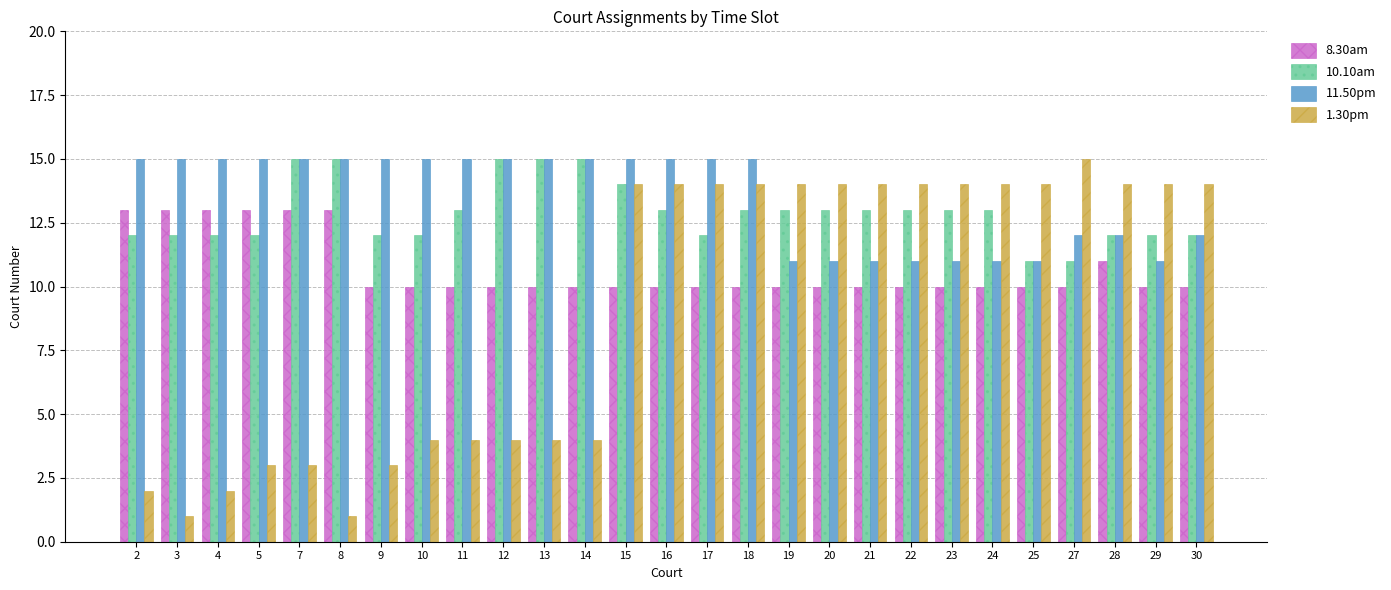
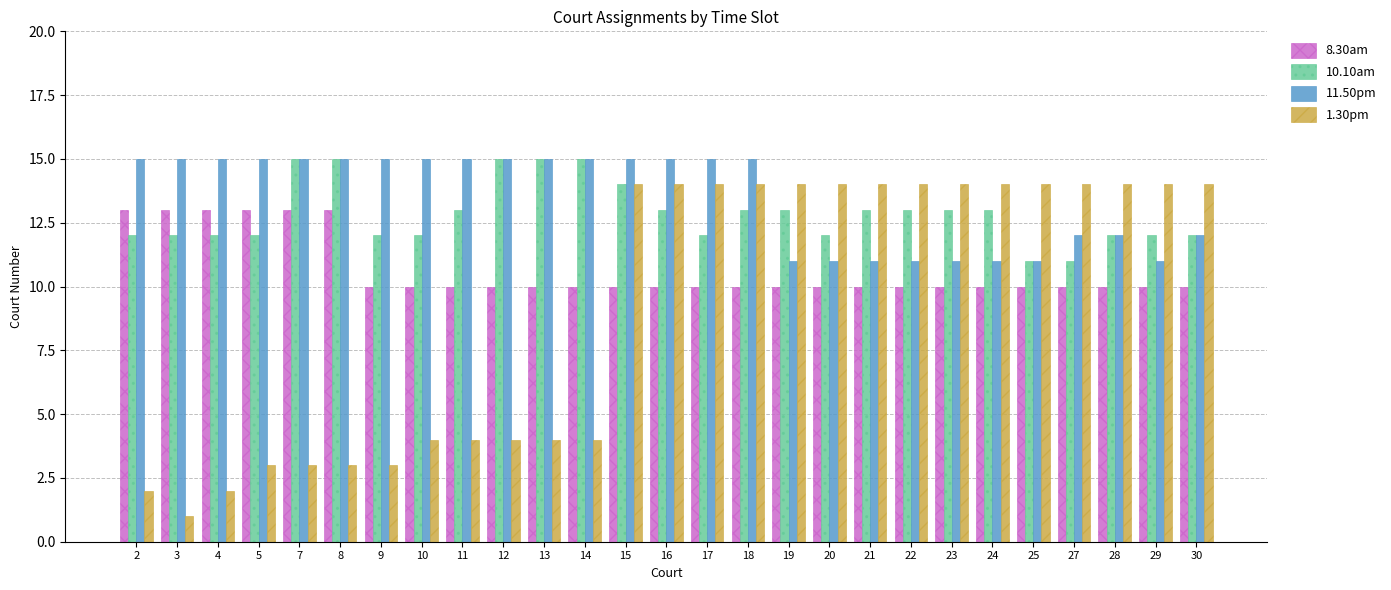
  {
    "8.30am": {
      "2": 13,
      "3": 13,
      "4": 13,
      "5": 13,
      "7": 13,
      "8": 13,
      "9": 10,
      "10": 10,
      "11": 10,
      "12": 10,
      "13": 10,
      "14": 10,
      "15": 10,
      "16": 10,
      "17": 10,
      "18": 10,
      "19": 10,
      "20": 10,
      "21": 10,
      "22": 10,
      "23": 10,
      "24": 10,
      "25": 10,
      "27": 10,
-     "28": 11,
+     "28": 10,
      "29": 10,
      "30": 10
    },
    "10.10am": {
      "2": 12,
      "3": 12,
      "4": 12,
      "5": 12,
      "7": 15,
      "8": 15,
      "9": 12,
      "10": 12,
      "11": 13,
      "12": 15,
      "13": 15,
      "14": 15,
      "15": 14,
      "16": 13,
      "17": 12,
      "18": 13,
      "19": 13,
-     "20": 13,
+     "20": 12,
      "21": 13,
      "22": 13,
      "23": 13,
      "24": 13,
      "25": 11,
      "27": 11,
      "28": 12,
      "29": 12,
      "30": 12
    },
    "11.50pm": {
      "2": 15,
      "3": 15,
      "4": 15,
      "5": 15,
      "7": 15,
      "8": 15,
      "9": 15,
      "10": 15,
      "11": 15,
      "12": 15,
      "13": 15,
      "14": 15,
      "15": 15,
      "16": 15,
      "17": 15,
      "18": 15,
      "19": 11,
      "20": 11,
      "21": 11,
      "22": 11,
      "23": 11,
      "24": 11,
      "25": 11,
      "27": 12,
      "28": 12,
      "29": 11,
      "30": 12
    },
    "1.30pm": {
      "2": 2,
      "3": 1,
      "4": 2,
      "5": 3,
      "7": 3,
-     "8": 1,
+     "8": 3,
      "9": 3,
      "10": 4,
      "11": 4,
      "12": 4,
      "13": 4,
      "14": 4,
      "15": 14,
      "16": 14,
      "17": 14,
      "18": 14,
      "19": 14,
      "20": 14,
      "21": 14,
      "22": 14,
      "23": 14,
      "24": 14,
      "25": 14,
-     "27": 15,
+     "27": 14,
      "28": 14,
      "29": 14,
      "30": 14
    }
  }
